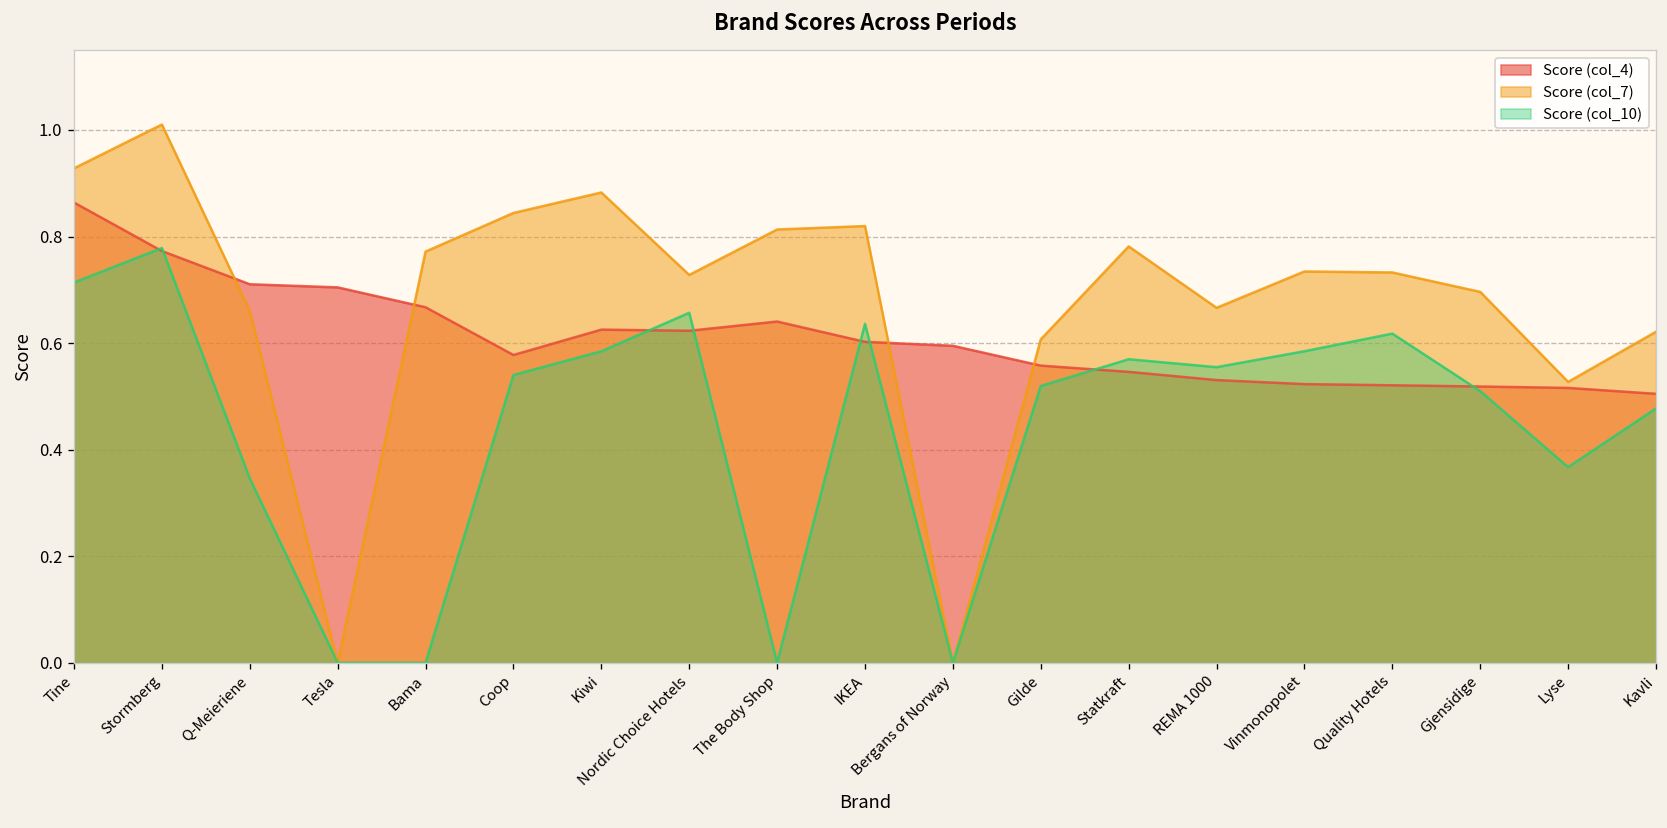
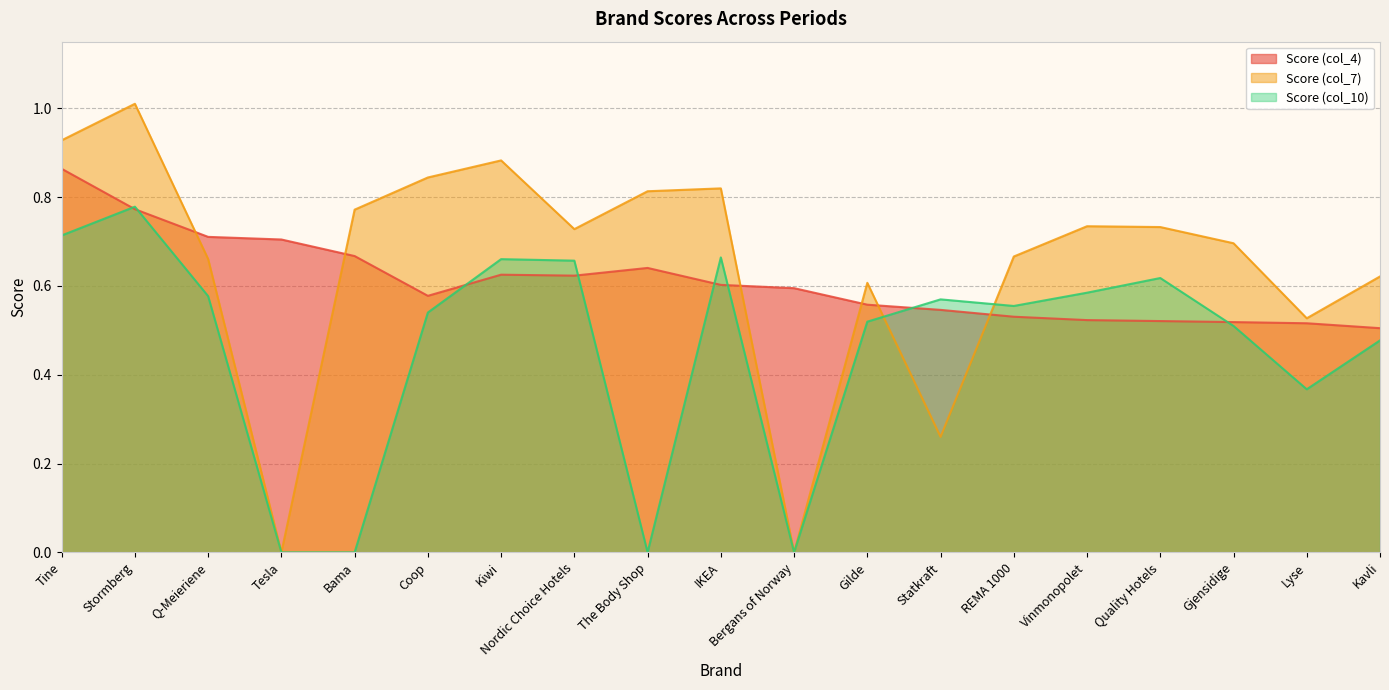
  {
    "Score (col_4)": {
      "Tine": 0.86,
      "Q-Meieriene": 0.71,
      "Tesla": 0.70,
      "Bama": 0.67,
      "Coop": 0.58,
      "Kiwi": 0.63,
      "Nordic Choice Hotels": 0.62,
      "The Body Shop": 0.64,
      "IKEA": 0.60,
      "Bergans of Norway": 0.59,
      "Gilde": 0.56,
      "Statkraft": 0.55,
      "REMA 1000": 0.53,
      "Vinmonopolet": 0.52,
      "Quality Hotels": 0.52,
      "Gjensidige": 0.52,
      "Lyse": 0.52,
      "Kavli": 0.50
    },
    "Score (col_7)": {
      "Tine": 0.93,
      "Stormberg": 1.01,
      "Q-Meieriene": 0.66,
      "Bama": 0.77,
      "Coop": 0.84,
      "Kiwi": 0.88,
      "Nordic Choice Hotels": 0.73,
      "The Body Shop": 0.81,
      "IKEA": 0.82,
      "Gilde": 0.61,
-     "Statkraft": 0.78,
+     "Statkraft": 0.26,
      "REMA 1000": 0.67,
      "Vinmonopolet": 0.73,
      "Quality Hotels": 0.73,
      "Gjensidige": 0.70,
      "Lyse": 0.53,
      "Kavli": 0.62
    },
    "Score (col_10)": {
      "Tine": 0.71,
-     "Q-Meieriene": 0.35,
+     "Q-Meieriene": 0.58,
      "Bama": 0.00,
      "Coop": 0.54,
-     "Kiwi": 0.58,
+     "Kiwi": 0.66,
      "Nordic Choice Hotels": 0.66,
      "The Body Shop": 0.00,
-     "IKEA": 0.64,
+     "IKEA": 0.66,
      "Gilde": 0.52,
      "Statkraft": 0.57,
      "REMA 1000": 0.55,
      "Vinmonopolet": 0.58,
      "Quality Hotels": 0.62,
      "Gjensidige": 0.51,
      "Lyse": 0.37,
      "Kavli": 0.48
    }
  }
